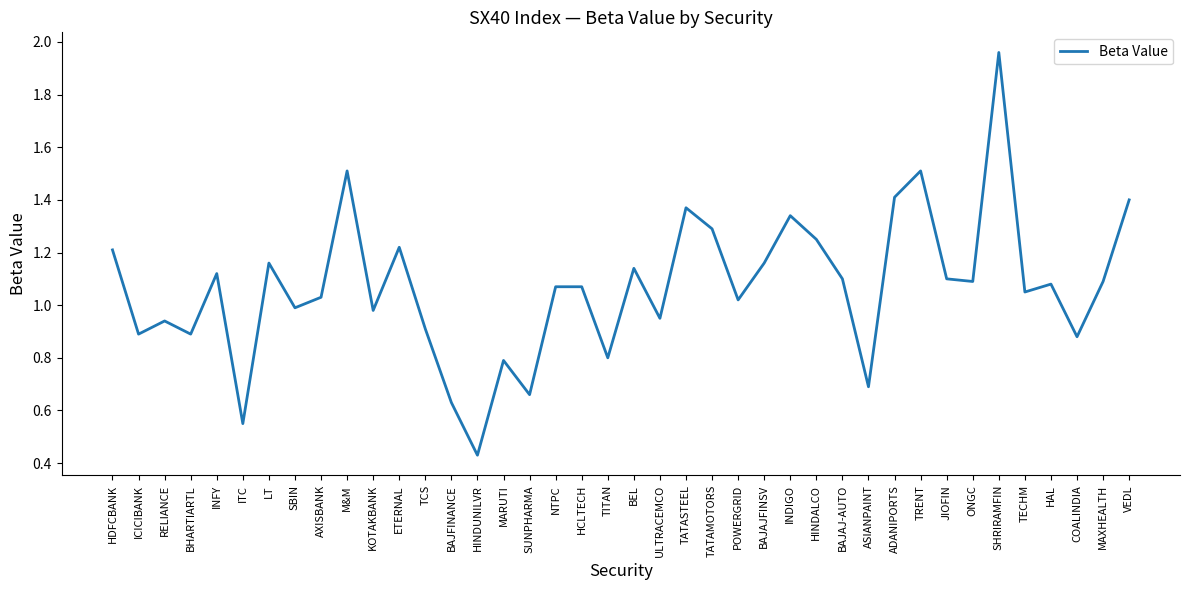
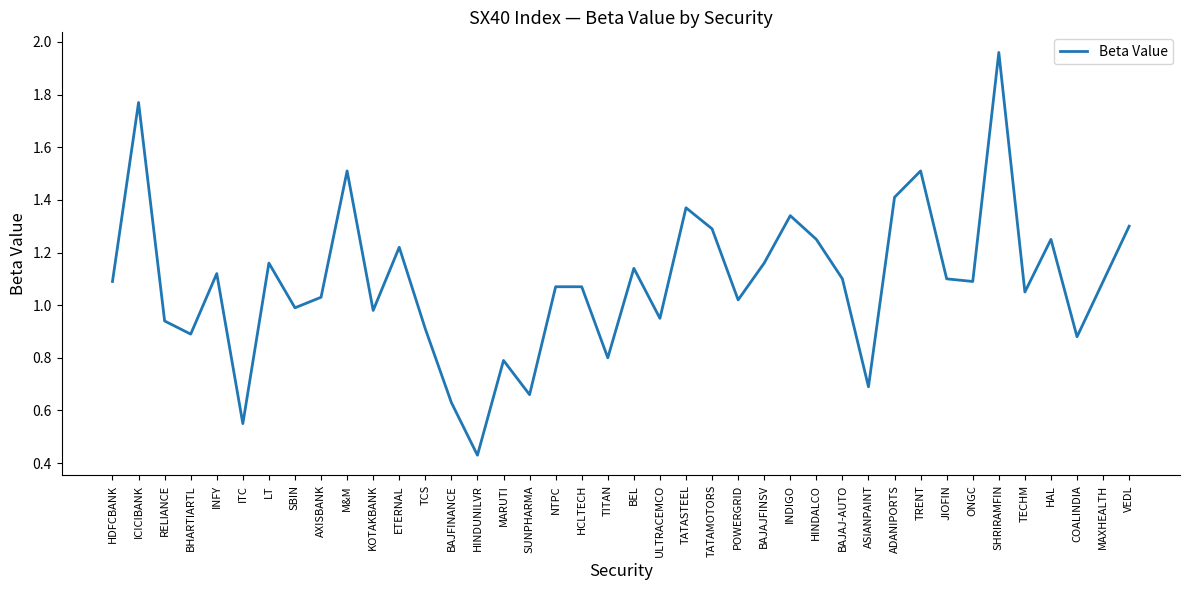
  {
-   "HDFCBANK": 1.21,
-   "ICICIBANK": 0.89,
+   "HDFCBANK": 1.09,
+   "ICICIBANK": 1.77,
    "RELIANCE": 0.94,
    "BHARTIARTL": 0.89,
    "INFY": 1.12,
    "ITC": 0.55,
    "LT": 1.16,
    "SBIN": 0.99,
    "AXISBANK": 1.03,
    "M&M": 1.51,
    "KOTAKBANK": 0.98,
    "ETERNAL": 1.22,
    "TCS": 0.91,
    "BAJFINANCE": 0.63,
    "HINDUNILVR": 0.43,
    "MARUTI": 0.79,
    "SUNPHARMA": 0.66,
    "NTPC": 1.07,
    "HCLTECH": 1.07,
    "TITAN": 0.80,
    "BEL": 1.14,
    "ULTRACEMCO": 0.95,
    "TATASTEEL": 1.37,
    "TATAMOTORS": 1.29,
    "POWERGRID": 1.02,
    "BAJAJFINSV": 1.16,
    "INDIGO": 1.34,
    "HINDALCO": 1.25,
    "BAJAJ-AUTO": 1.10,
    "ASIANPAINT": 0.69,
    "ADANIPORTS": 1.41,
    "TRENT": 1.51,
    "JIOFIN": 1.10,
    "ONGC": 1.09,
    "SHRIRAMFIN": 1.96,
    "TECHM": 1.05,
-   "HAL": 1.08,
+   "HAL": 1.25,
    "COALINDIA": 0.88,
    "MAXHEALTH": 1.09,
-   "VEDL": 1.4
+   "VEDL": 1.3
  }
